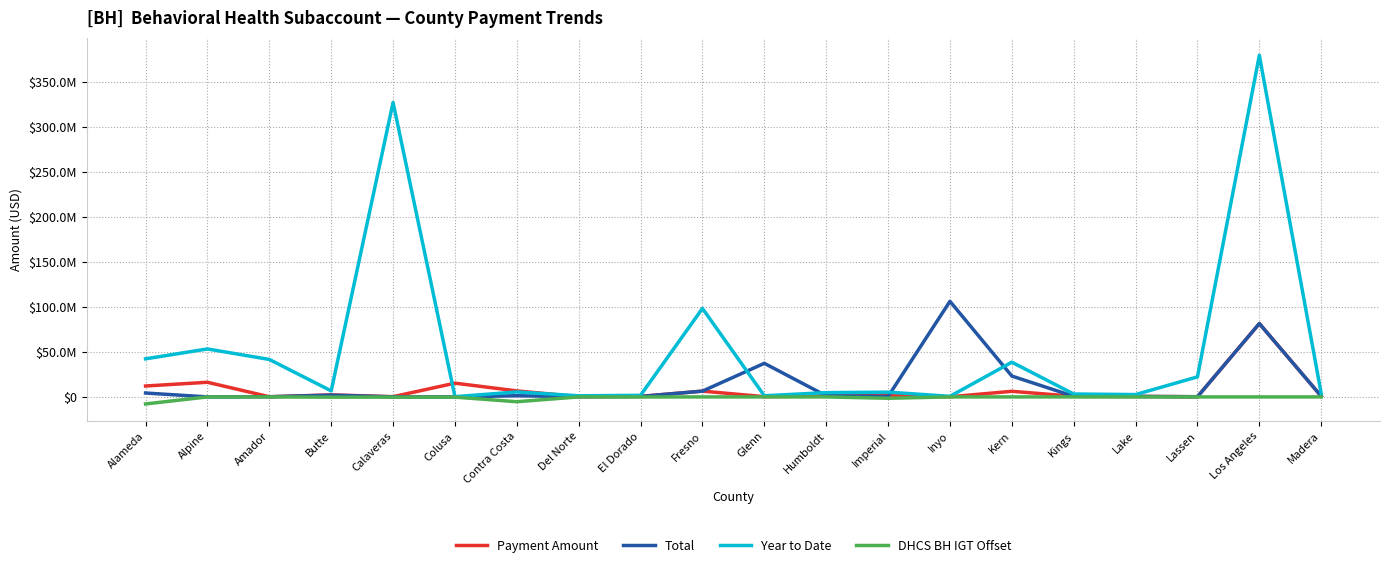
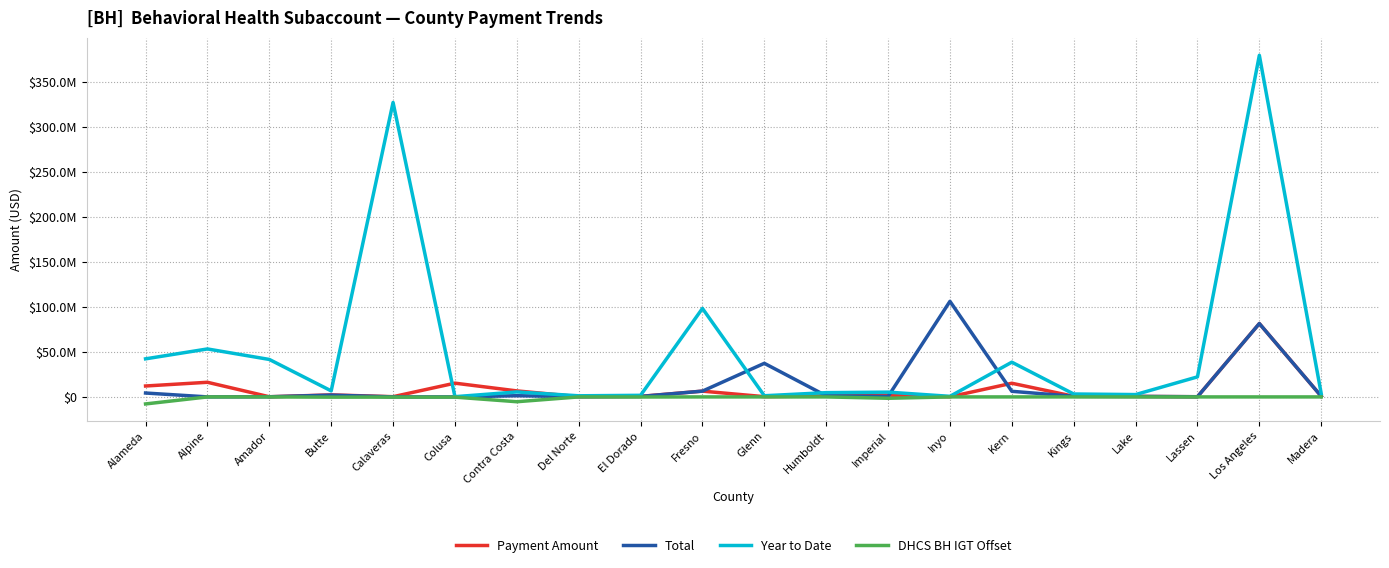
  {
    "Payment Amount": {
      "Alameda": "$10000000",
      "Alpine": "$20000000",
      "Colusa": "$20000000",
-     "Kern": "$10000000"
+     "Kern": "$20000000"
    },
    "Total": {
      "Alameda": "$0",
      "Contra Costa": "$0",
      "Glenn": "$40000000",
      "Inyo": "$110000000",
-     "Kern": "$20000000"
+     "Kern": "$10000000"
    },
    "Year to Date": {
      "Alameda": "$40000000",
      "Alpine": "$50000000",
      "Amador": "$40000000",
      "Butte": "$10000000",
      "Calaveras": "$330000000",
      "Fresno": "$100000000",
      "Humboldt": "$0",
      "Imperial": "$10000000",
      "Kern": "$40000000",
      "Lassen": "$20000000",
      "Los Angeles": "$380000000",
      "Madera": "$0"
    },
    "DHCS BH IGT Offset": {
      "Alameda": "$-10000000",
      "Contra Costa": "$-10000000",
      "Fresno": "$0",
      "Kern": "$0",
      "Los Angeles": "$0"
    }
  }
